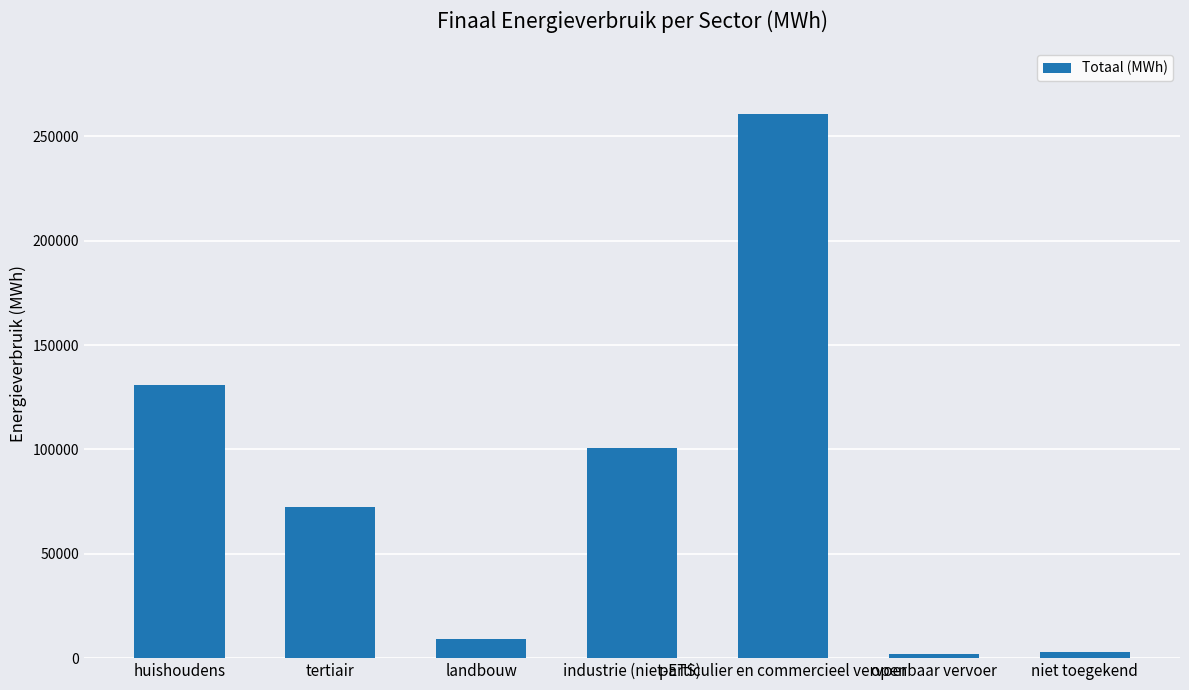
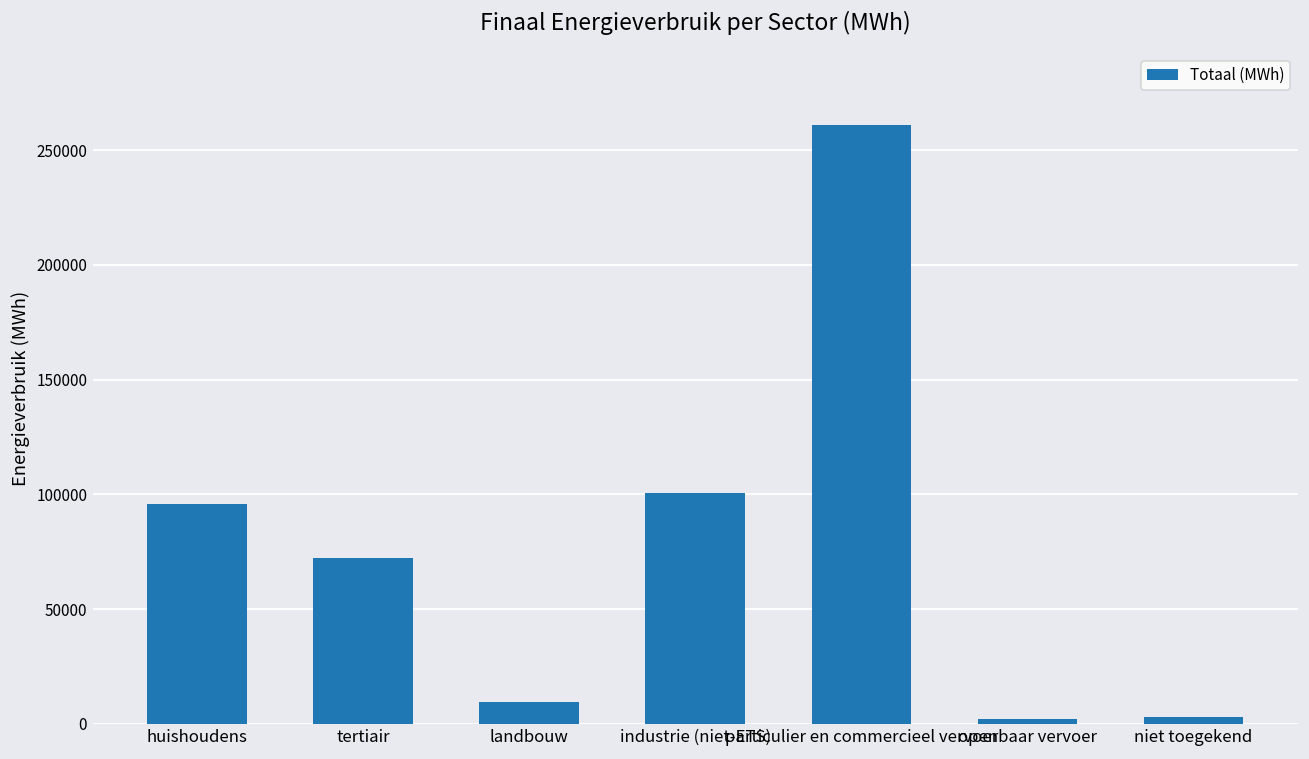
  {
-   "huishoudens": 131000,
+   "huishoudens": 96000,
    "tertiair": 72000,
    "landbouw": 9000,
    "niet toegekend": 3000
  }
